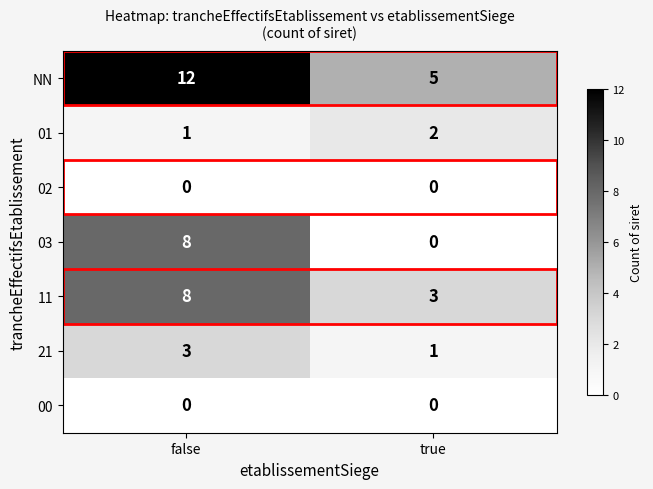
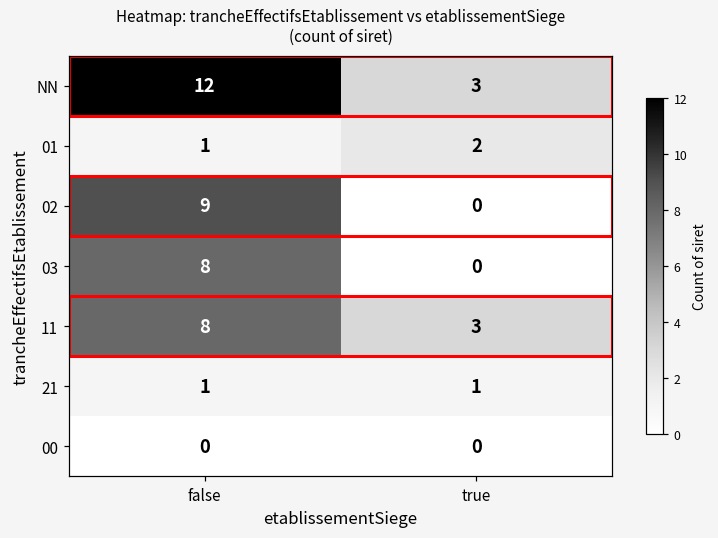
  {
    "NN": {
      "false": 12,
-     "true": 5
+     "true": 3
    },
    "01": {
      "false": 1,
      "true": 2
    },
    "02": {
-     "false": 0,
+     "false": 9,
      "true": 0
    },
    "03": {
      "false": 8,
      "true": 0
    },
    "11": {
      "false": 8,
      "true": 3
    },
    "21": {
-     "false": 3,
+     "false": 1,
      "true": 1
    },
    "00": {
      "false": 0,
      "true": 0
    }
  }
